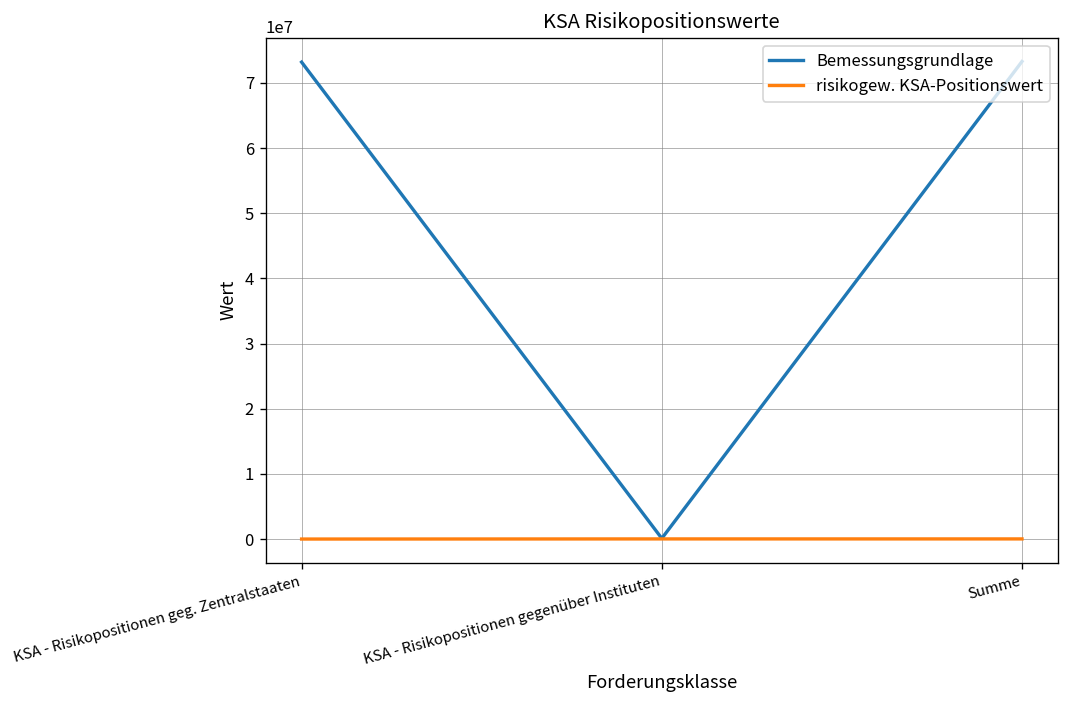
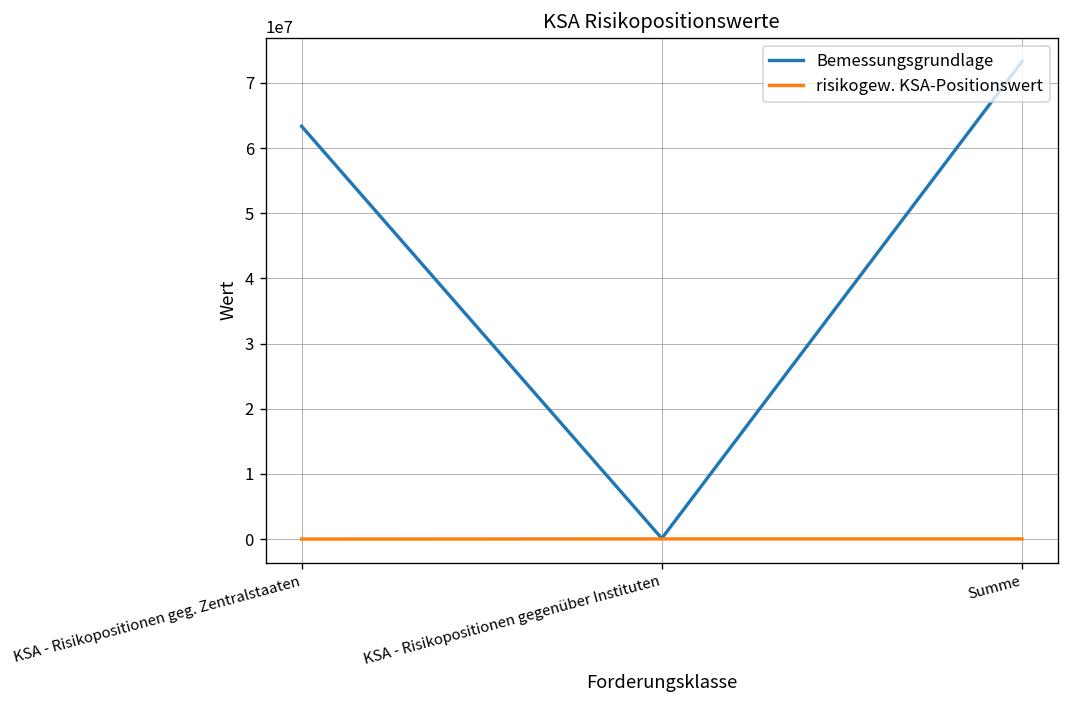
  {
    "Bemessungsgrundlage": {
-     "KSA - Risikopositionen geg. Zentralstaaten": 73000000
+     "KSA - Risikopositionen geg. Zentralstaaten": 63000000
    },
    "risikogew. KSA-Positionswert": {
      "KSA - Risikopositionen geg. Zentralstaaten": 0,
      "Summe": 0
    }
  }
